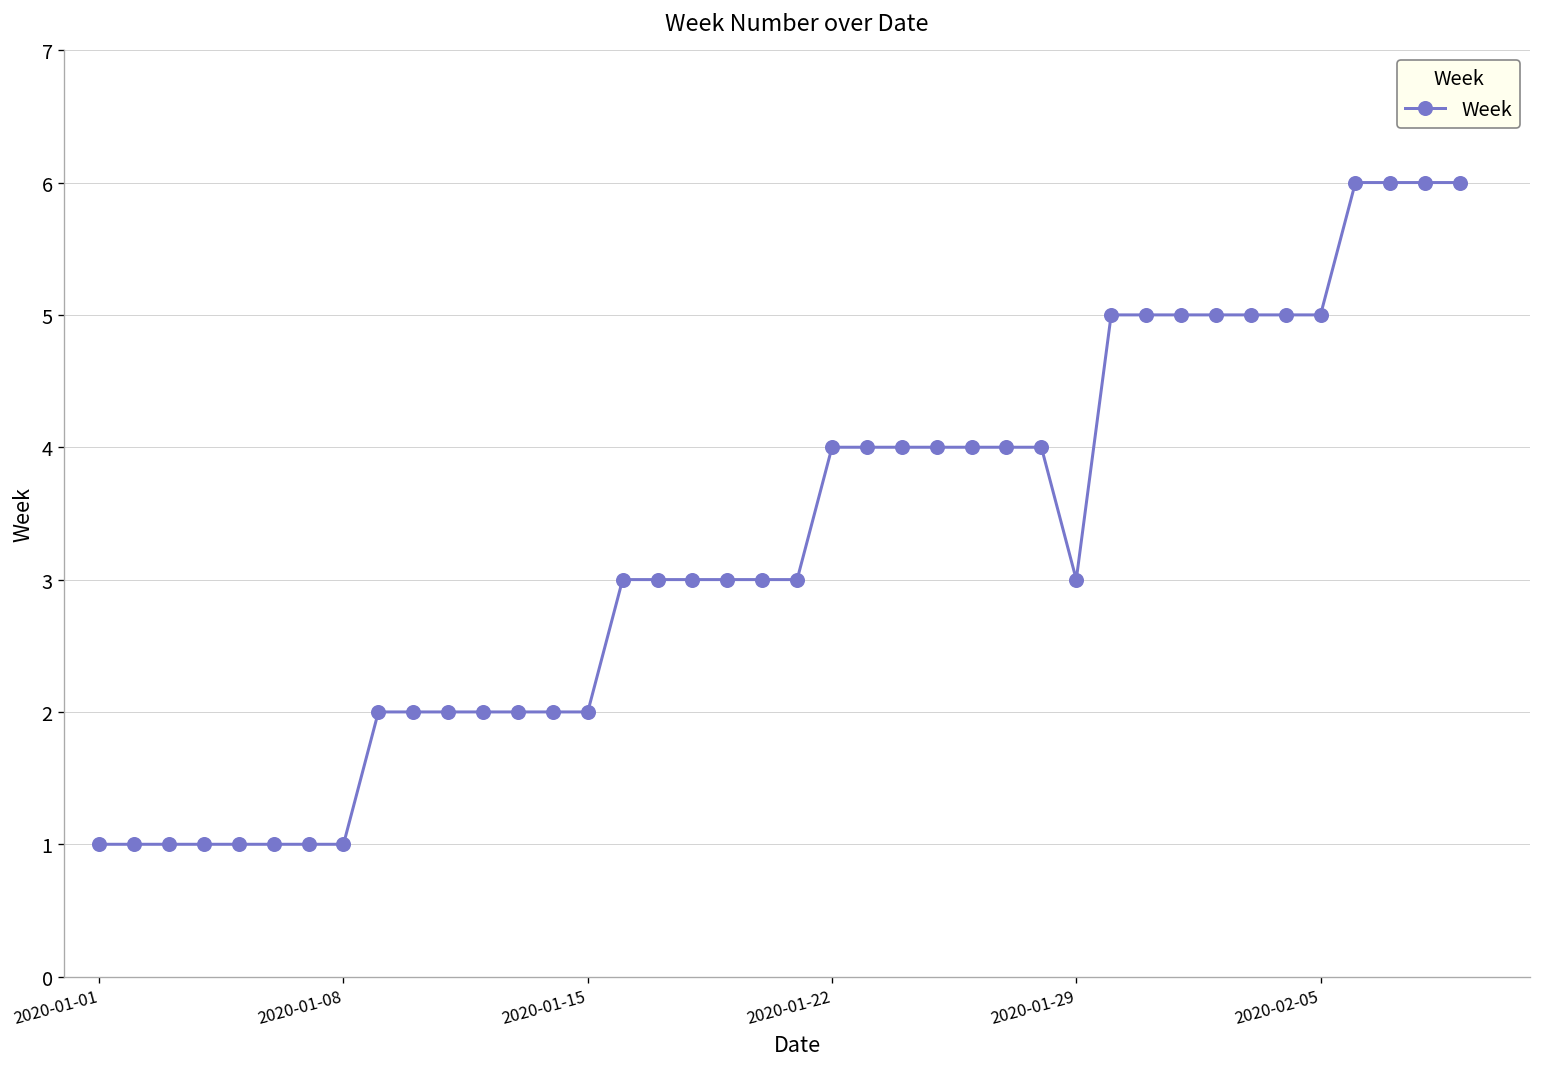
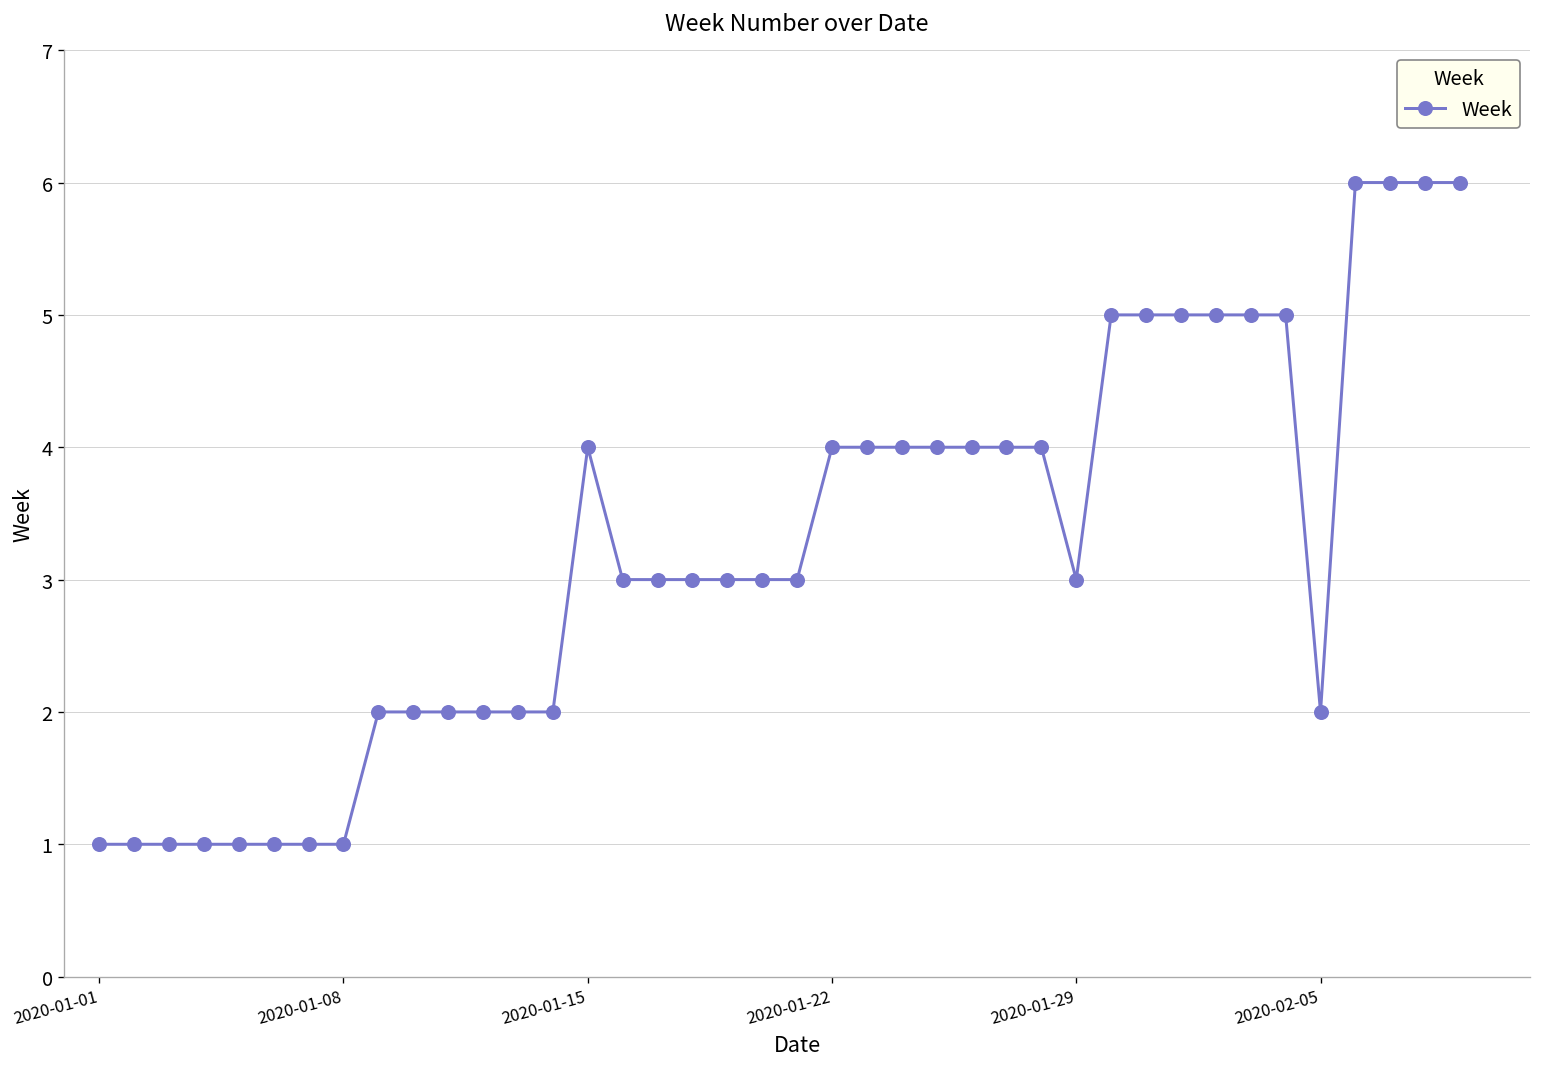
  {
    "2020-01-01": 1,
    "2020-01-08": 1,
-   "2020-01-15": 2,
+   "2020-01-15": 4,
    "2020-01-22": 4,
    "2020-01-29": 3,
-   "2020-02-05": 5
+   "2020-02-05": 2
  }
